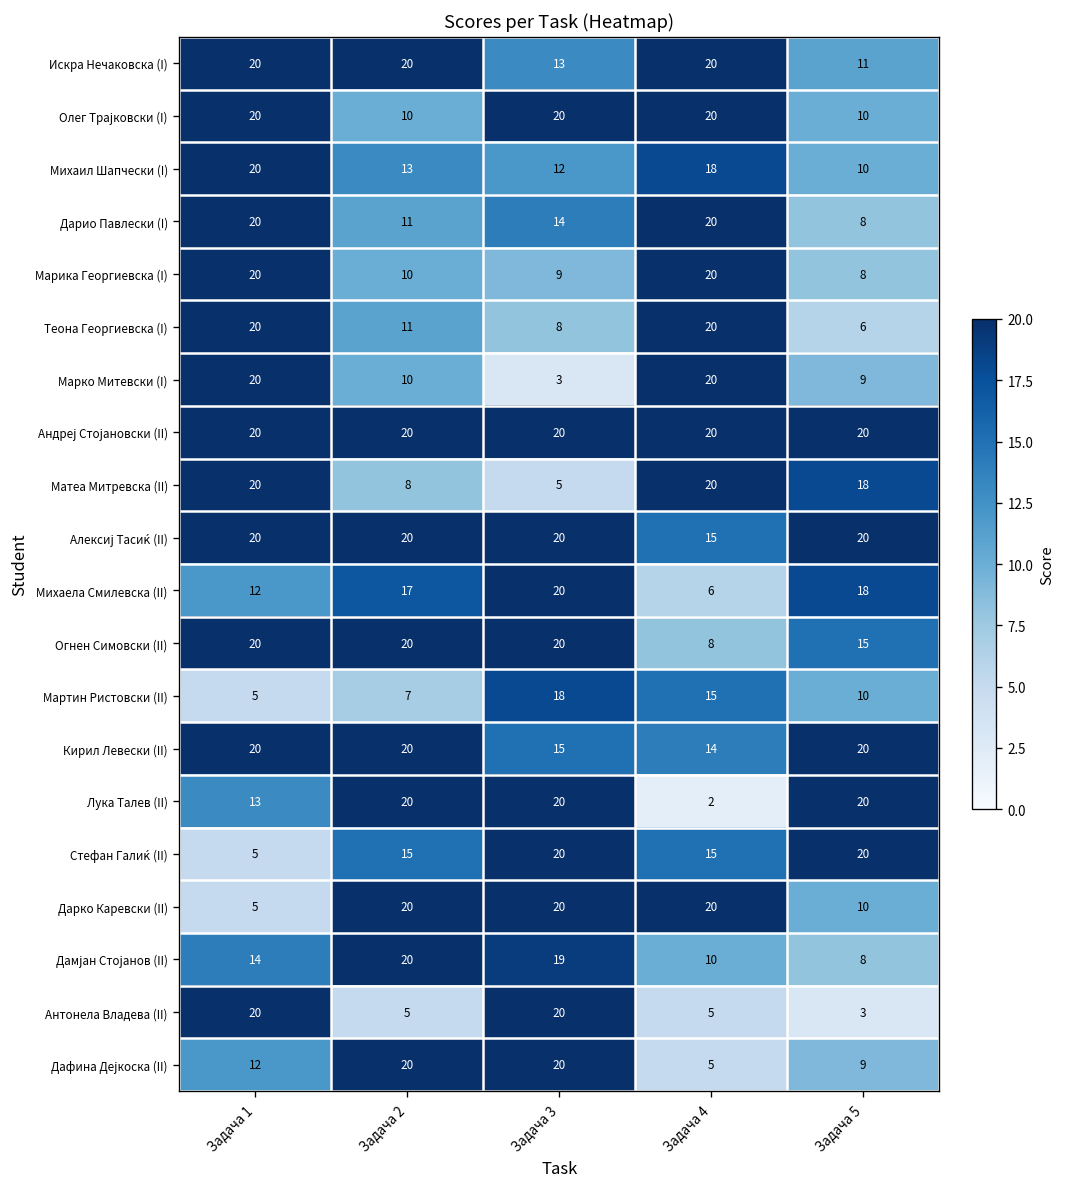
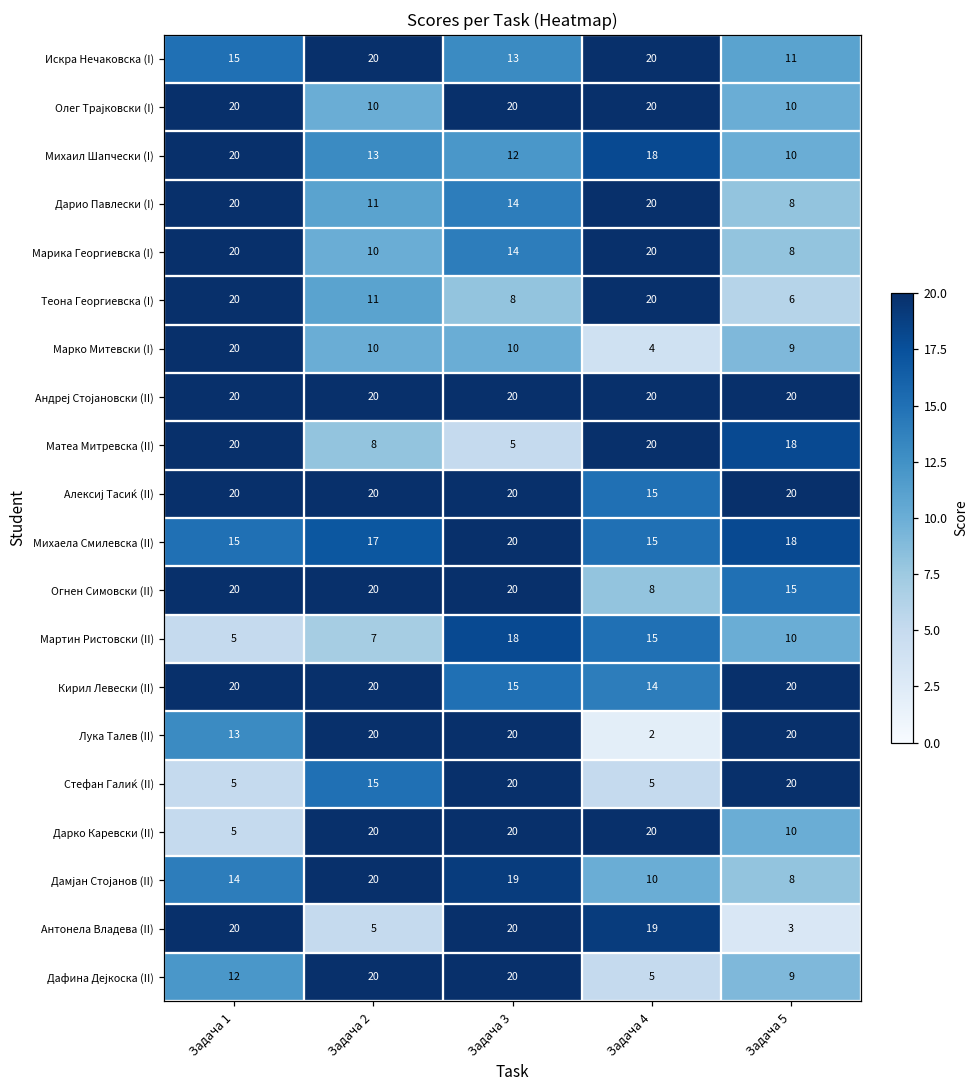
  {
    "Искра Нечаковска (I)": {
-     "Задача 1": 20,
+     "Задача 1": 15,
      "Задача 2": 20,
      "Задача 3": 13,
      "Задача 4": 20,
      "Задача 5": 11
    },
    "Олег Трајковски (I)": {
      "Задача 1": 20,
      "Задача 2": 10,
      "Задача 3": 20,
      "Задача 4": 20,
      "Задача 5": 10
    },
    "Михаил Шапчески (I)": {
      "Задача 1": 20,
      "Задача 2": 13,
      "Задача 3": 12,
      "Задача 4": 18,
      "Задача 5": 10
    },
    "Дарио Павлески (I)": {
      "Задача 1": 20,
      "Задача 2": 11,
      "Задача 3": 14,
      "Задача 4": 20,
      "Задача 5": 8
    },
    "Марика Георгиевска (I)": {
      "Задача 1": 20,
      "Задача 2": 10,
-     "Задача 3": 9,
+     "Задача 3": 14,
      "Задача 4": 20,
      "Задача 5": 8
    },
    "Теона Георгиевска (I)": {
      "Задача 1": 20,
      "Задача 2": 11,
      "Задача 3": 8,
      "Задача 4": 20,
      "Задача 5": 6
    },
    "Марко Митевски (I)": {
      "Задача 1": 20,
      "Задача 2": 10,
-     "Задача 3": 3,
-     "Задача 4": 20,
+     "Задача 3": 10,
+     "Задача 4": 4,
      "Задача 5": 9
    },
    "Андреј Стојановски (II)": {
      "Задача 1": 20,
      "Задача 2": 20,
      "Задача 3": 20,
      "Задача 4": 20,
      "Задача 5": 20
    },
    "Матеа Митревска (II)": {
      "Задача 1": 20,
      "Задача 2": 8,
      "Задача 3": 5,
      "Задача 4": 20,
      "Задача 5": 18
    },
    "Алексиј Тасиќ (II)": {
      "Задача 1": 20,
      "Задача 2": 20,
      "Задача 3": 20,
      "Задача 4": 15,
      "Задача 5": 20
    },
    "Михаела Смилевска (II)": {
-     "Задача 1": 12,
+     "Задача 1": 15,
      "Задача 2": 17,
      "Задача 3": 20,
-     "Задача 4": 6,
+     "Задача 4": 15,
      "Задача 5": 18
    },
    "Огнен Симовски (II)": {
      "Задача 1": 20,
      "Задача 2": 20,
      "Задача 3": 20,
      "Задача 4": 8,
      "Задача 5": 15
    },
    "Мартин Ристовски (II)": {
      "Задача 1": 5,
      "Задача 2": 7,
      "Задача 3": 18,
      "Задача 4": 15,
      "Задача 5": 10
    },
    "Кирил Левески (II)": {
      "Задача 1": 20,
      "Задача 2": 20,
      "Задача 3": 15,
      "Задача 4": 14,
      "Задача 5": 20
    },
    "Лука Талев (II)": {
      "Задача 1": 13,
      "Задача 2": 20,
      "Задача 3": 20,
      "Задача 4": 2,
      "Задача 5": 20
    },
    "Стефан Галиќ (II)": {
      "Задача 1": 5,
      "Задача 2": 15,
      "Задача 3": 20,
-     "Задача 4": 15,
+     "Задача 4": 5,
      "Задача 5": 20
    },
    "Дарко Каревски (II)": {
      "Задача 1": 5,
      "Задача 2": 20,
      "Задача 3": 20,
      "Задача 4": 20,
      "Задача 5": 10
    },
    "Дамјан Стојанов (II)": {
      "Задача 1": 14,
      "Задача 2": 20,
      "Задача 3": 19,
      "Задача 4": 10,
      "Задача 5": 8
    },
    "Антонела Владева (II)": {
      "Задача 1": 20,
      "Задача 2": 5,
      "Задача 3": 20,
-     "Задача 4": 5,
+     "Задача 4": 19,
      "Задача 5": 3
    },
    "Дафина Дејкоска (II)": {
      "Задача 1": 12,
      "Задача 2": 20,
      "Задача 3": 20,
      "Задача 4": 5,
      "Задача 5": 9
    }
  }
